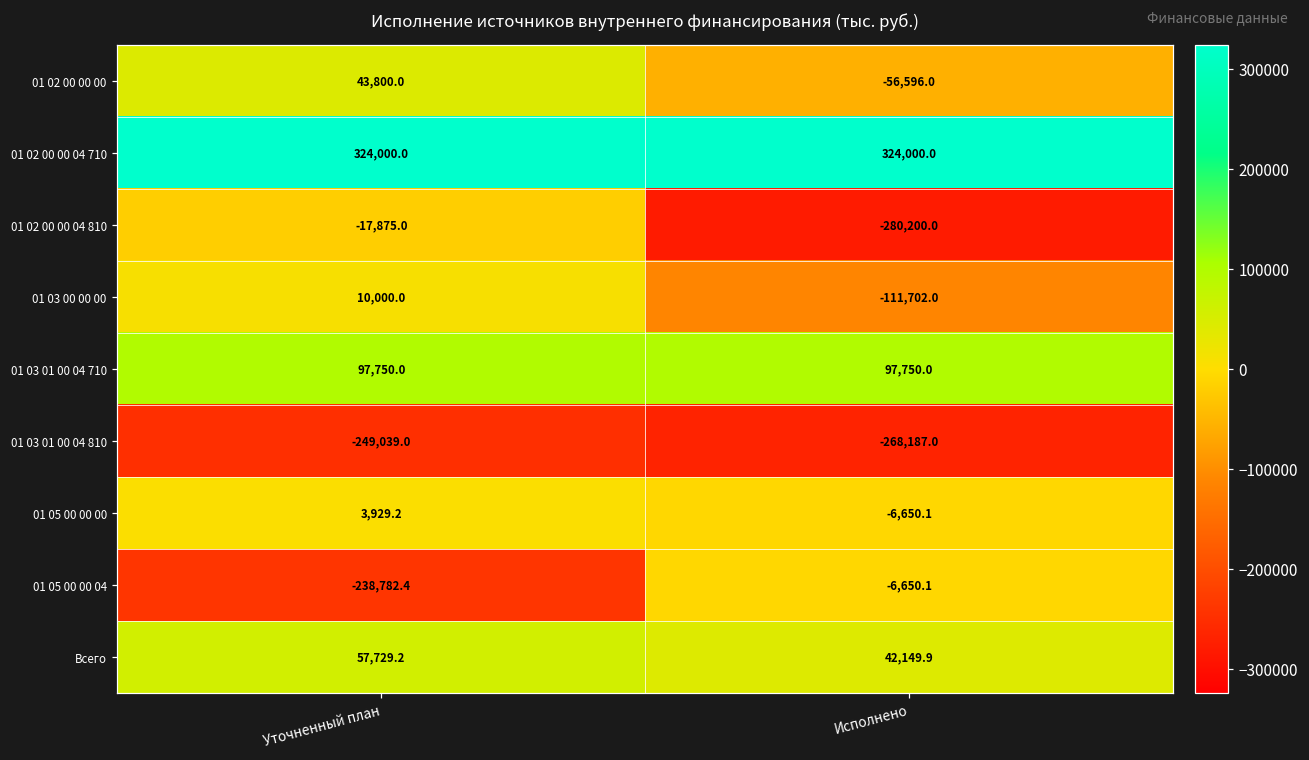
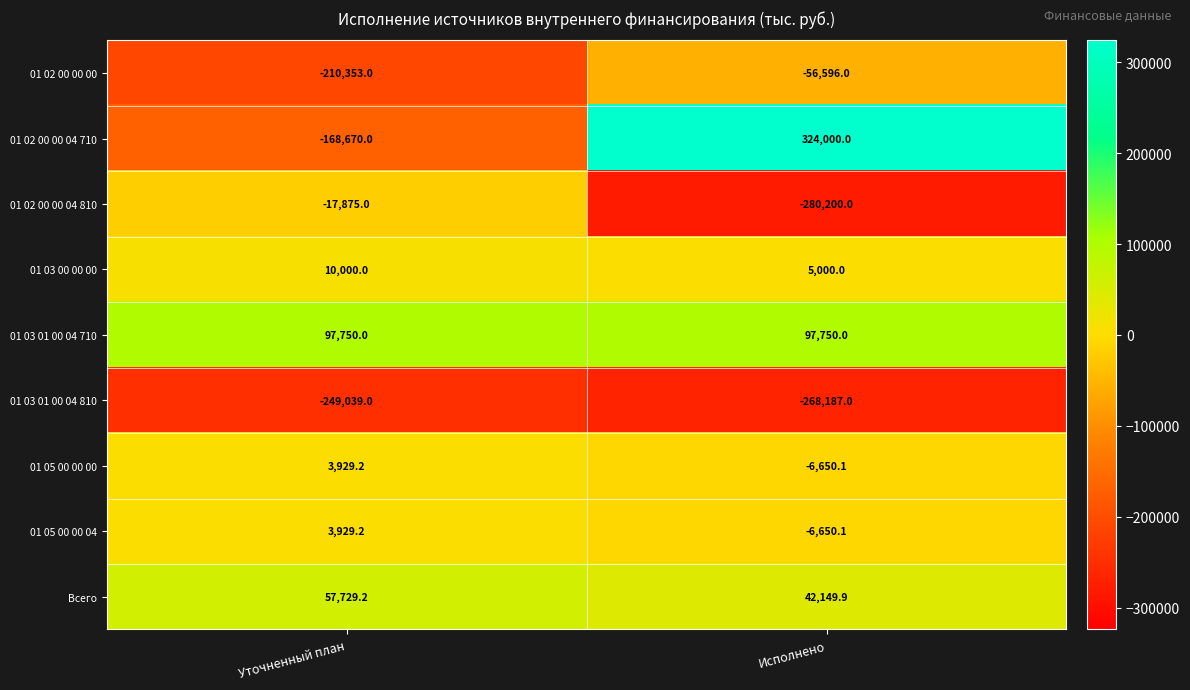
  {
    "01 02 00 00 00": {
-     "Уточненный план": "43,800.0",
+     "Уточненный план": "-210,353.0",
      "Исполнено": "-56,596.0"
    },
    "01 02 00 00 04 710": {
-     "Уточненный план": "324,000.0",
+     "Уточненный план": "-168,670.0",
      "Исполнено": "324,000.0"
    },
    "01 02 00 00 04 810": {
      "Уточненный план": "-17,875.0",
      "Исполнено": "-280,200.0"
    },
    "01 03 00 00 00": {
      "Уточненный план": "10,000.0",
-     "Исполнено": "-111,702.0"
+     "Исполнено": "5,000.0"
    },
    "01 03 01 00 04 710": {
      "Уточненный план": "97,750.0",
      "Исполнено": "97,750.0"
    },
    "01 03 01 00 04 810": {
      "Уточненный план": "-249,039.0",
      "Исполнено": "-268,187.0"
    },
    "01 05 00 00 00": {
      "Уточненный план": "3,929.2",
      "Исполнено": "-6,650.1"
    },
    "01 05 00 00 04": {
-     "Уточненный план": "-238,782.4",
+     "Уточненный план": "3,929.2",
      "Исполнено": "-6,650.1"
    },
    "Всего": {
      "Уточненный план": "57,729.2",
      "Исполнено": "42,149.9"
    }
  }
